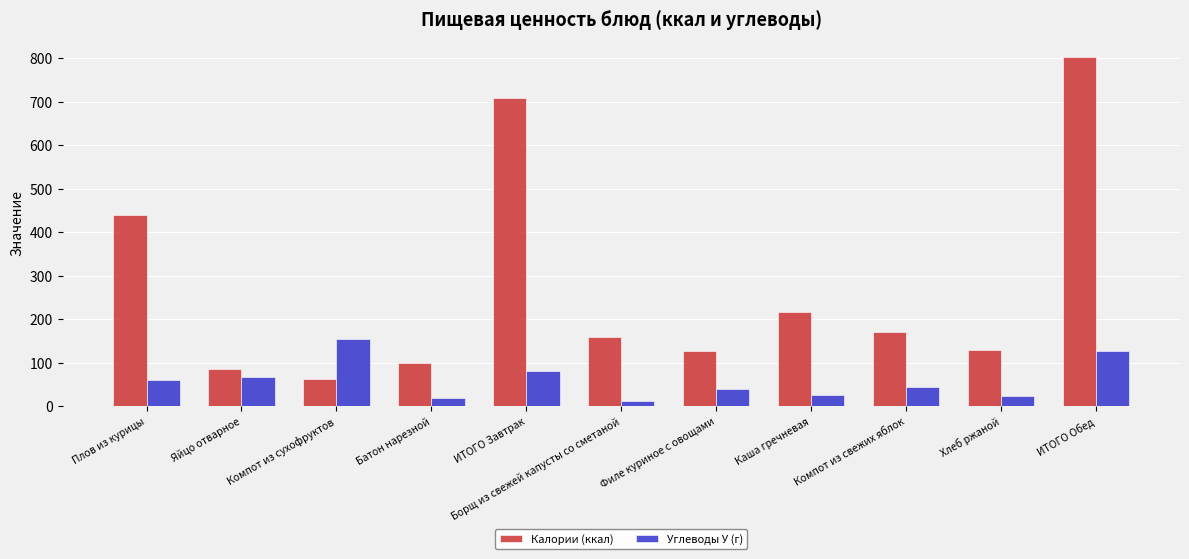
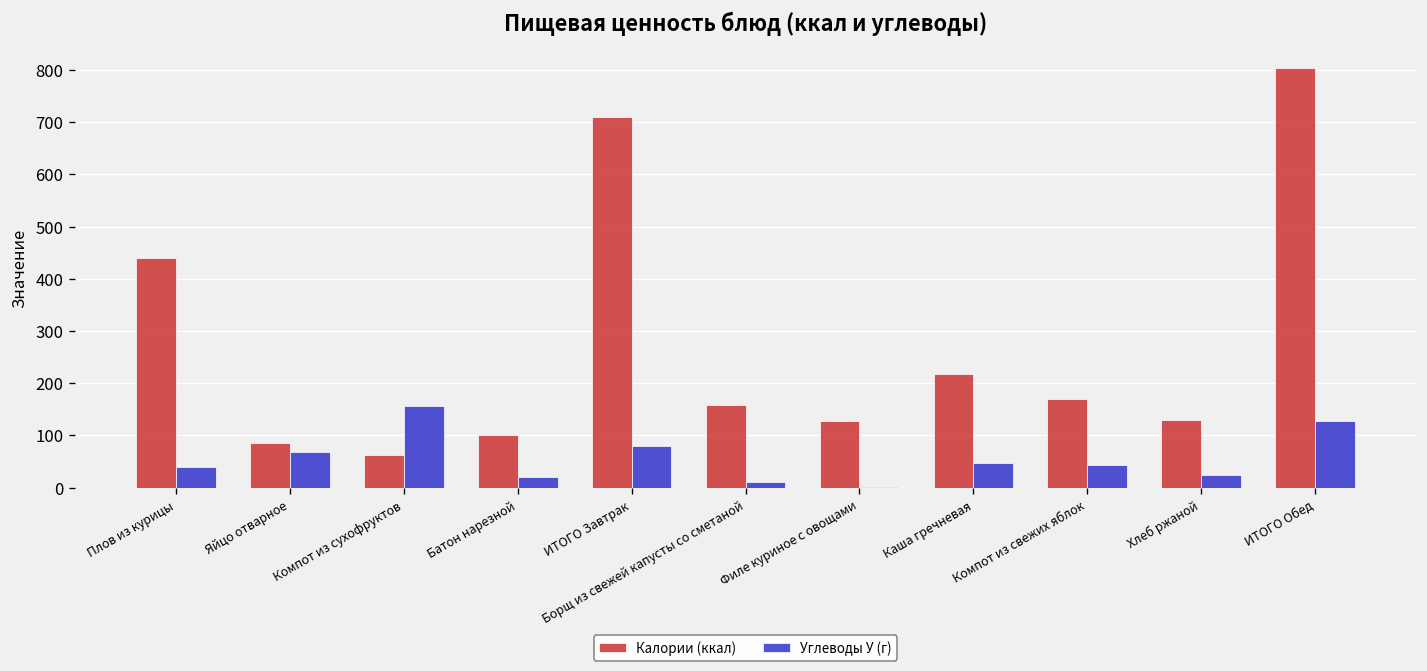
  {
    "Калории (ккал)": {
      "Плов из курицы": 440,
      "Яйцо отварное": 90,
      "Компот из сухофруктов": 60,
      "Батон нарезной": 100,
      "ИТОГО Завтрак": 710,
      "Борщ из свежей капусты со сметаной": 160,
      "Филе куриное с овощами": 130,
      "Каша гречневая": 220,
      "Компот из свежих яблок": 170,
      "Хлеб ржаной": 130,
      "ИТОГО Обед": 800
    },
    "Углеводы У (г)": {
-     "Плов из курицы": 60,
+     "Плов из курицы": 40,
      "Яйцо отварное": 70,
      "Компот из сухофруктов": 160,
      "Батон нарезной": 20,
      "ИТОГО Завтрак": 80,
      "Борщ из свежей капусты со сметаной": 10,
-     "Филе куриное с овощами": 40,
-     "Каша гречневая": 30,
+     "Филе куриное с овощами": 0,
+     "Каша гречневая": 50,
      "Компот из свежих яблок": 40,
      "Хлеб ржаной": 20,
      "ИТОГО Обед": 130
    }
  }
